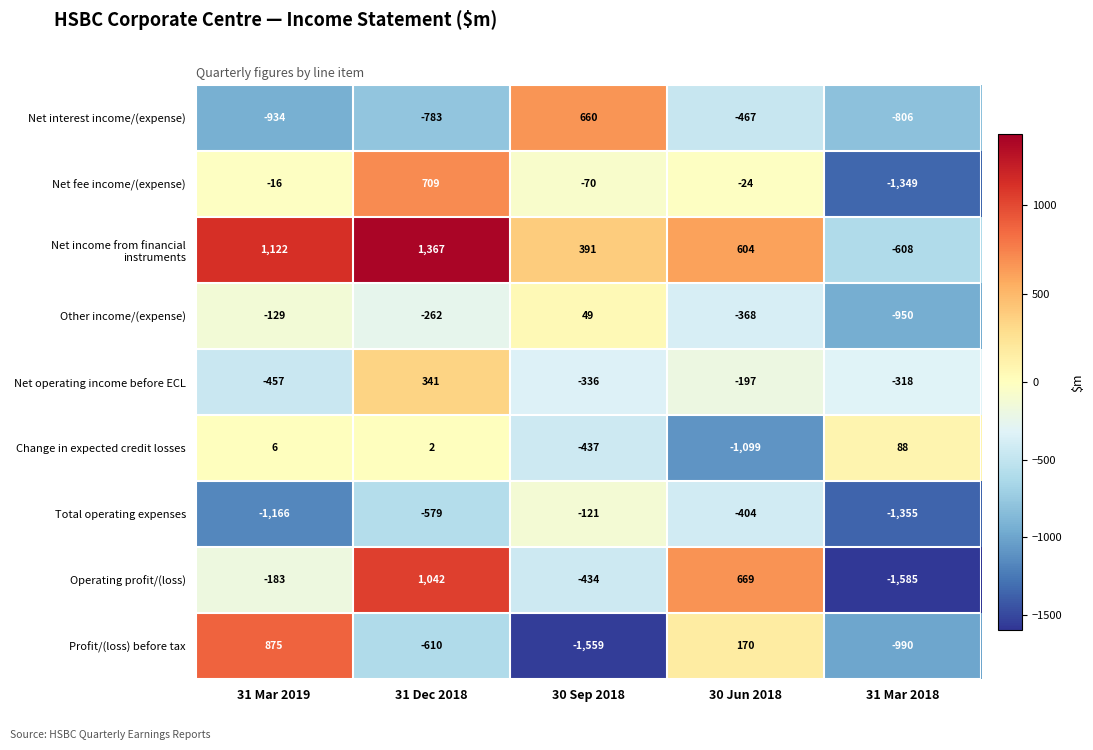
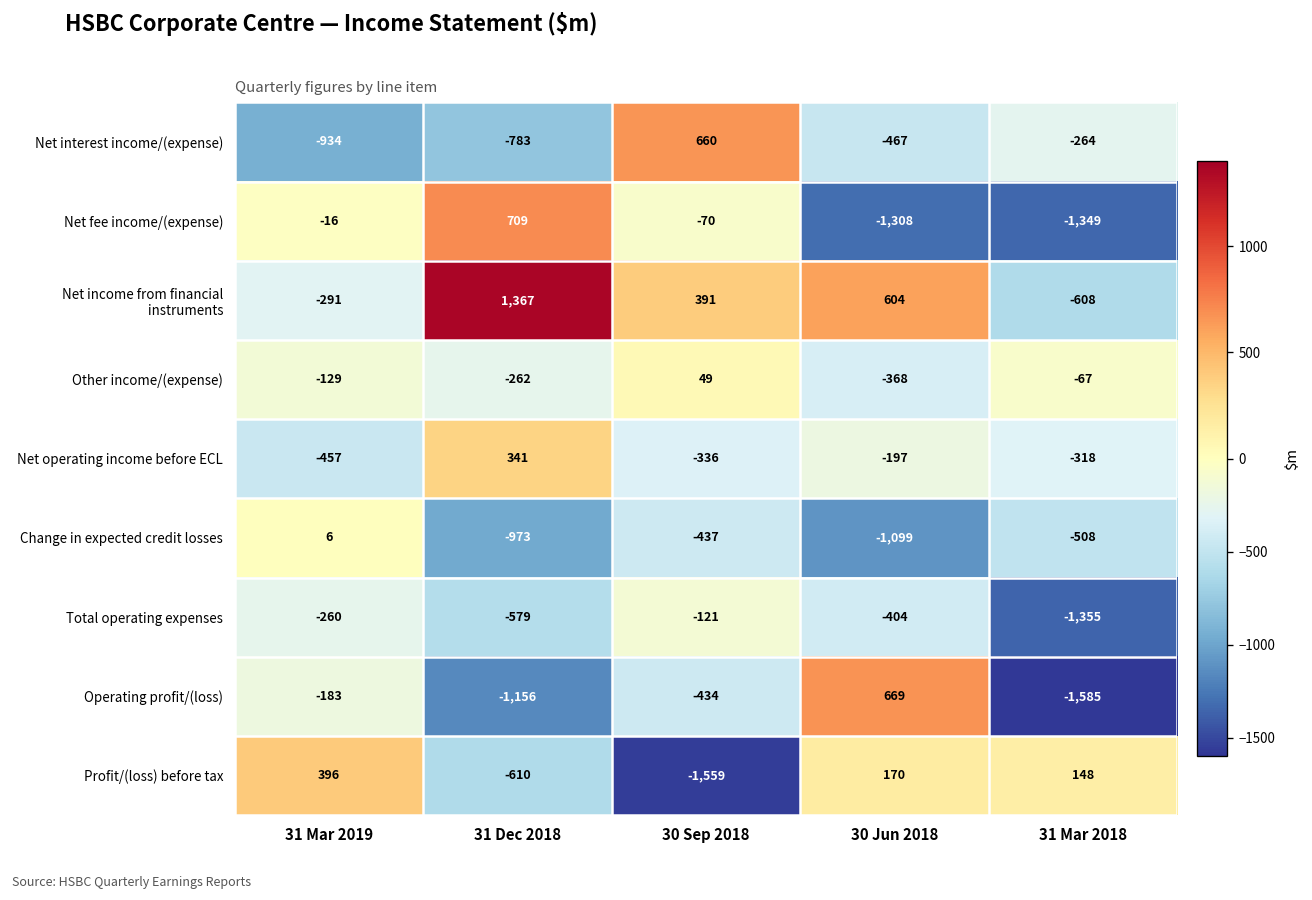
  {
    "Net interest income/(expense)": {
      "31 Mar 2019": "-934",
      "31 Dec 2018": "-783",
      "30 Sep 2018": "660",
      "30 Jun 2018": "-467",
-     "31 Mar 2018": "-806"
+     "31 Mar 2018": "-264"
    },
    "Net fee income/(expense)": {
      "31 Mar 2019": "-16",
      "31 Dec 2018": "709",
      "30 Sep 2018": "-70",
-     "30 Jun 2018": "-24",
+     "30 Jun 2018": "-1,308",
      "31 Mar 2018": "-1,349"
    },
    "Net income from financial instruments": {
-     "31 Mar 2019": "1,122",
+     "31 Mar 2019": "-291",
      "31 Dec 2018": "1,367",
      "30 Sep 2018": "391",
      "30 Jun 2018": "604",
      "31 Mar 2018": "-608"
    },
    "Other income/(expense)": {
      "31 Mar 2019": "-129",
      "31 Dec 2018": "-262",
      "30 Sep 2018": "49",
      "30 Jun 2018": "-368",
-     "31 Mar 2018": "-950"
+     "31 Mar 2018": "-67"
    },
    "Net operating income before ECL": {
      "31 Mar 2019": "-457",
      "31 Dec 2018": "341",
      "30 Sep 2018": "-336",
      "30 Jun 2018": "-197",
      "31 Mar 2018": "-318"
    },
    "Change in expected credit losses": {
      "31 Mar 2019": "6",
-     "31 Dec 2018": "2",
+     "31 Dec 2018": "-973",
      "30 Sep 2018": "-437",
      "30 Jun 2018": "-1,099",
-     "31 Mar 2018": "88"
+     "31 Mar 2018": "-508"
    },
    "Total operating expenses": {
-     "31 Mar 2019": "-1,166",
+     "31 Mar 2019": "-260",
      "31 Dec 2018": "-579",
      "30 Sep 2018": "-121",
      "30 Jun 2018": "-404",
      "31 Mar 2018": "-1,355"
    },
    "Operating profit/(loss)": {
      "31 Mar 2019": "-183",
-     "31 Dec 2018": "1,042",
+     "31 Dec 2018": "-1,156",
      "30 Sep 2018": "-434",
      "30 Jun 2018": "669",
      "31 Mar 2018": "-1,585"
    },
    "Profit/(loss) before tax": {
-     "31 Mar 2019": "875",
+     "31 Mar 2019": "396",
      "31 Dec 2018": "-610",
      "30 Sep 2018": "-1,559",
      "30 Jun 2018": "170",
-     "31 Mar 2018": "-990"
+     "31 Mar 2018": "148"
    }
  }
